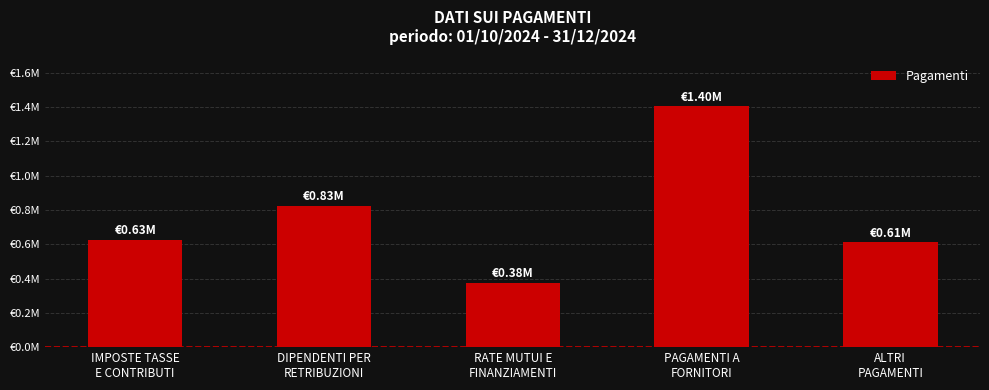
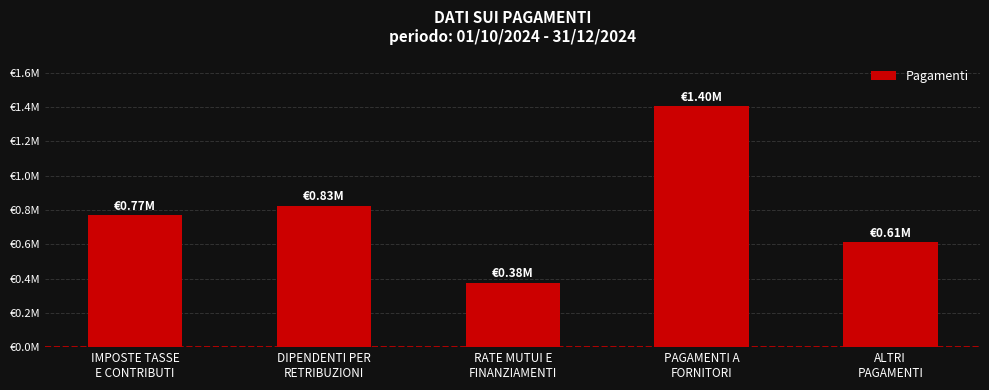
  {
-   "IMPOSTE TASSE E CONTRIBUTI": "€0.63M",
+   "IMPOSTE TASSE E CONTRIBUTI": "€0.77M",
    "DIPENDENTI PER RETRIBUZIONI": "€0.83M",
    "RATE MUTUI E FINANZIAMENTI": "€0.38M",
    "PAGAMENTI A FORNITORI": "€1.40M",
    "ALTRI PAGAMENTI": "€0.61M"
  }
